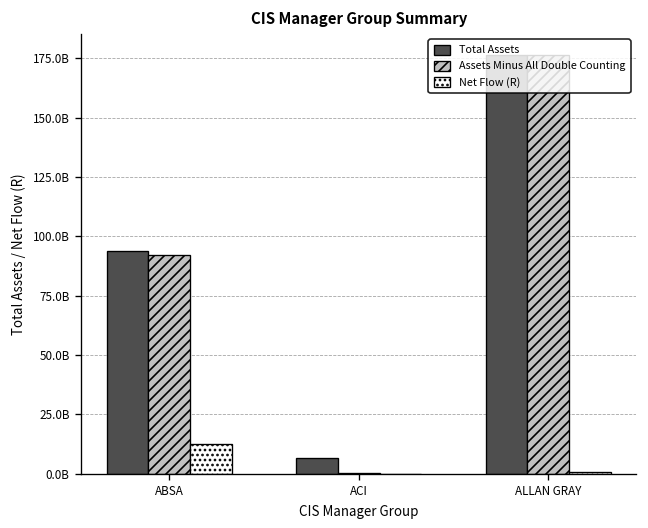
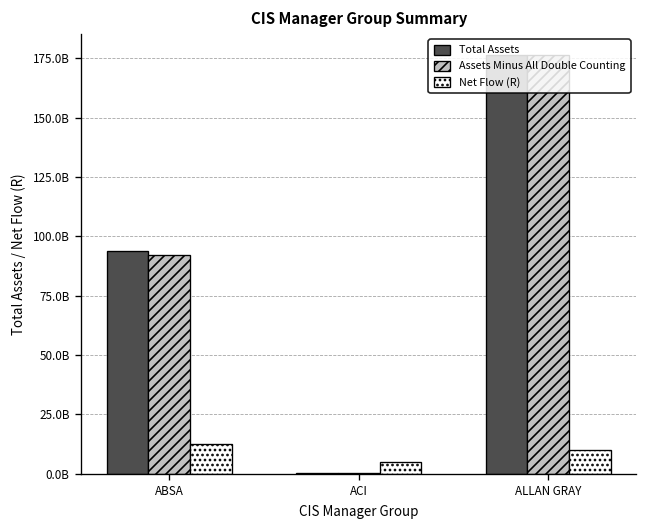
  {
    "Total Assets": {
      "ABSA": 94000000000,
-     "ACI": 7000000000
+     "ACI": 0
    },
    "Assets Minus All Double Counting": {
      "ABSA": 92000000000
    },
    "Net Flow (R)": {
      "ABSA": 13000000000,
-     "ACI": 0,
-     "ALLAN GRAY": 1000000000
+     "ACI": 5000000000,
+     "ALLAN GRAY": 10000000000
    }
  }
